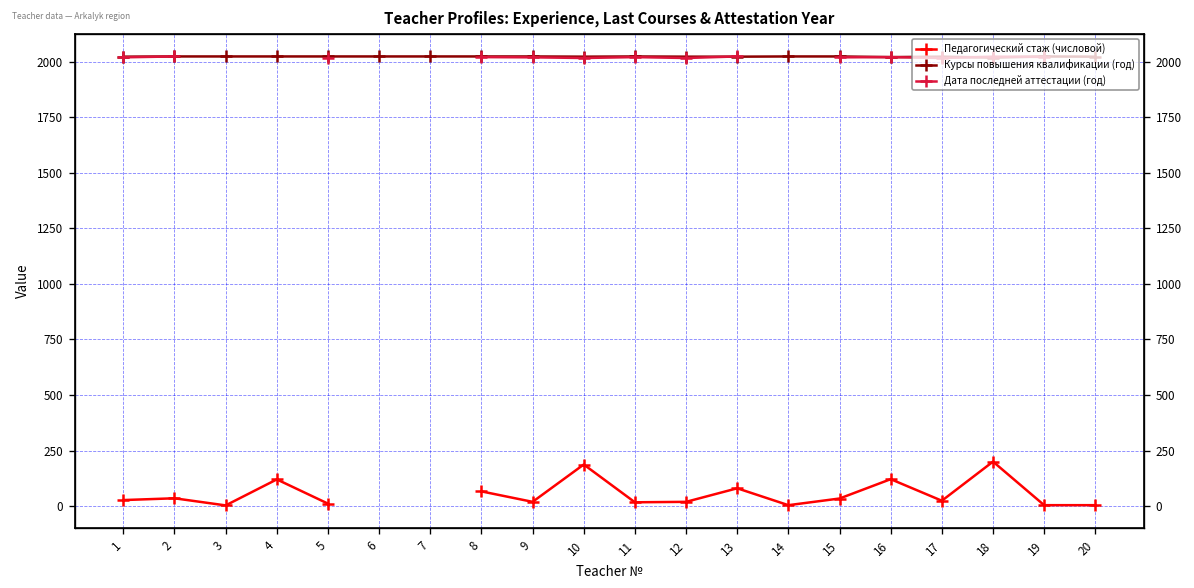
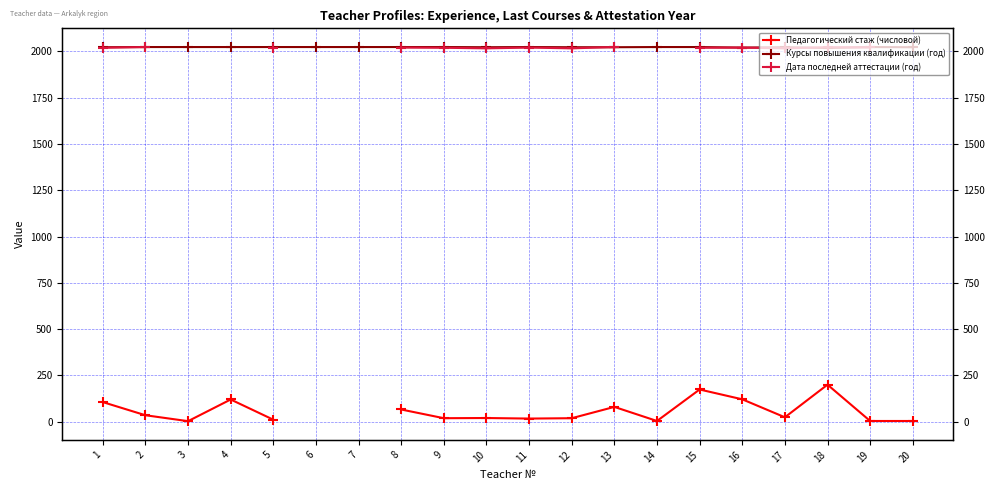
  {
    "Педагогический стаж (числовой)": {
-     "1": 30,
+     "1": 110,
      "2": 40,
      "3": 0,
      "4": 120,
      "5": 10,
      "8": 70,
      "9": 20,
-     "10": 190,
+     "10": 20,
      "11": 20,
      "12": 20,
      "13": 80,
      "14": 0,
-     "15": 30,
+     "15": 170,
      "16": 120,
      "17": 20,
      "18": 200,
      "19": 0,
      "20": 0
    },
    "Курсы повышения квалификации (год)": {
      "3": 2020,
      "4": 2020,
      "6": 2020,
      "7": 2020,
      "14": 2020
    }
  }
